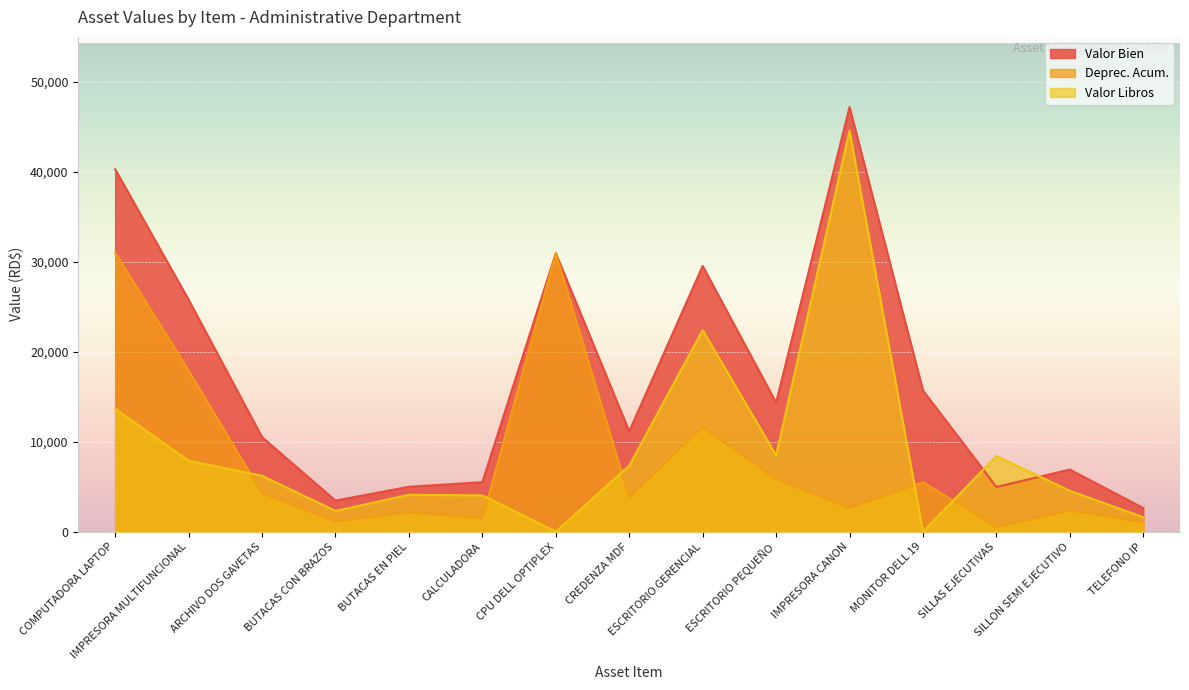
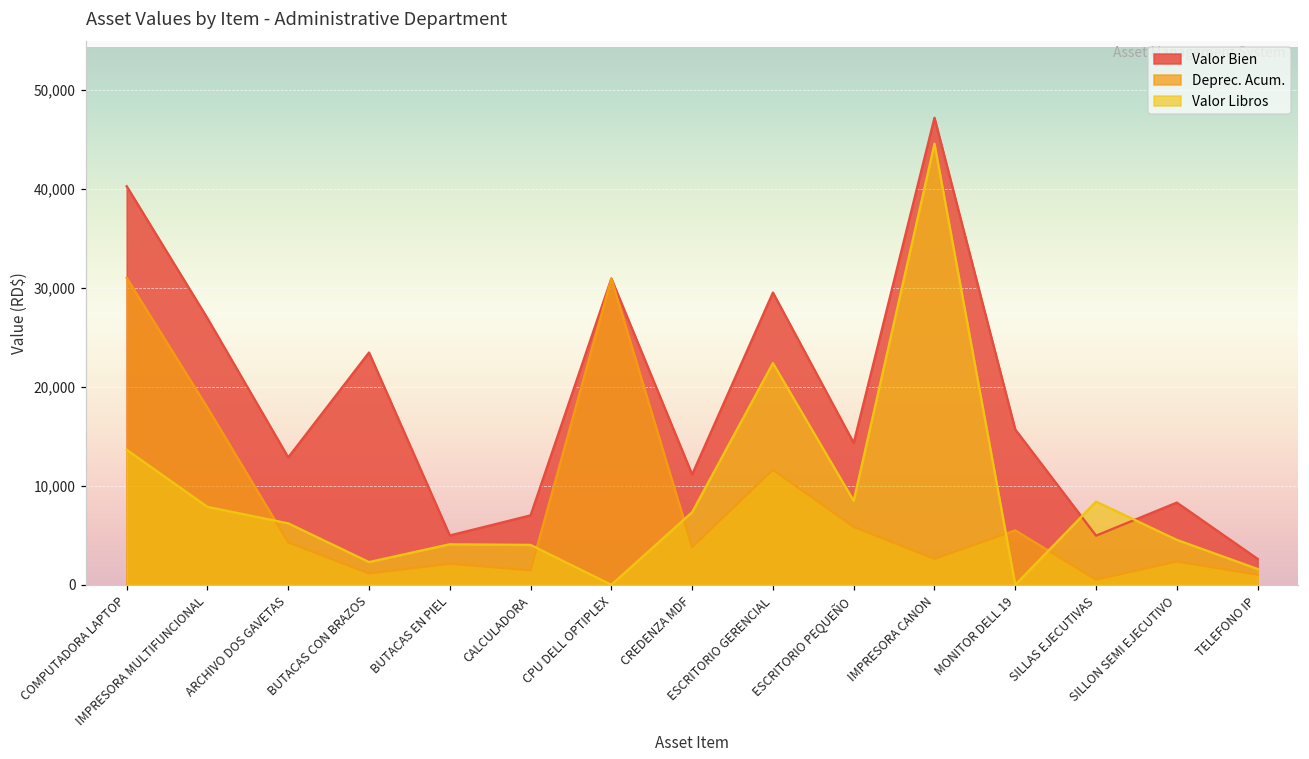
  {
    "Valor Bien": {
      "COMPUTADORA LAPTOP": "40,000",
-     "IMPRESORA MULTIFUNCIONAL": "26,000",
-     "ARCHIVO DOS GAVETAS": "11,000",
-     "BUTACAS CON BRAZOS": "3,000",
+     "IMPRESORA MULTIFUNCIONAL": "27,000",
+     "ARCHIVO DOS GAVETAS": "13,000",
+     "BUTACAS CON BRAZOS": "23,000",
      "BUTACAS EN PIEL": "5,000",
-     "CALCULADORA": "6,000",
+     "CALCULADORA": "7,000",
      "CREDENZA MDF": "11,000",
      "ESCRITORIO GERENCIAL": "30,000",
      "ESCRITORIO PEQUEÑO": "14,000",
      "IMPRESORA CANON": "47,000",
      "MONITOR DELL 19": "16,000",
      "SILLAS EJECUTIVAS": "5,000",
-     "SILLON SEMI EJECUTIVO": "7,000",
+     "SILLON SEMI EJECUTIVO": "8,000",
      "TELEFONO IP": "3,000"
    }
  }
